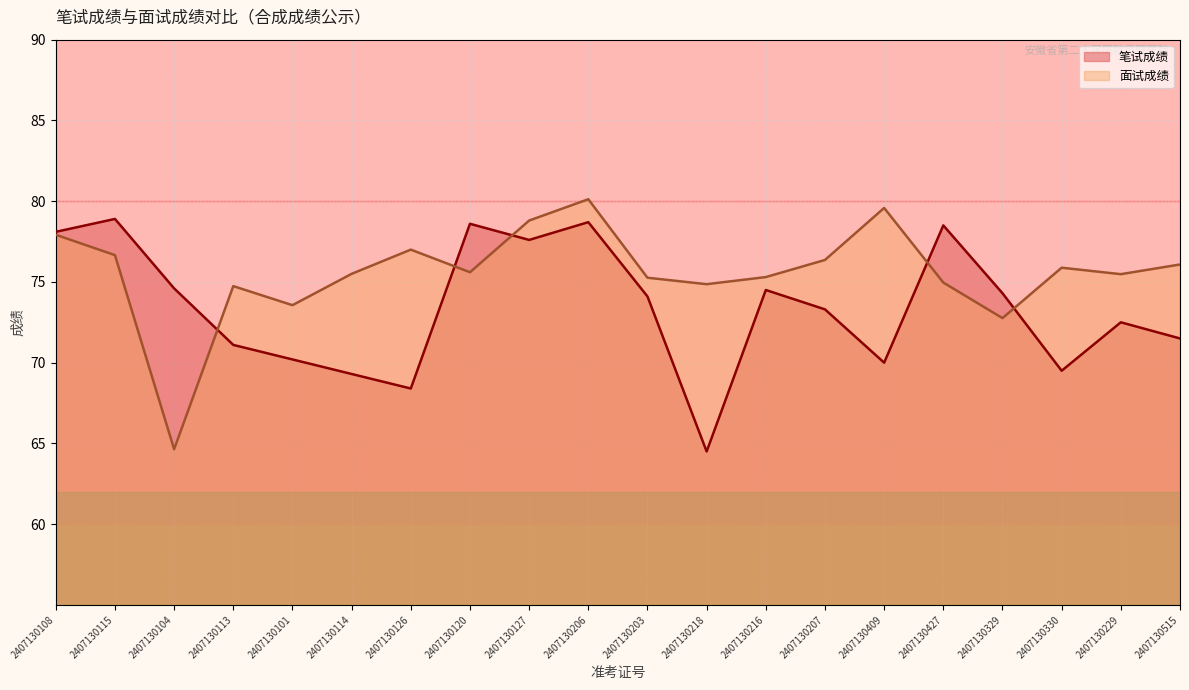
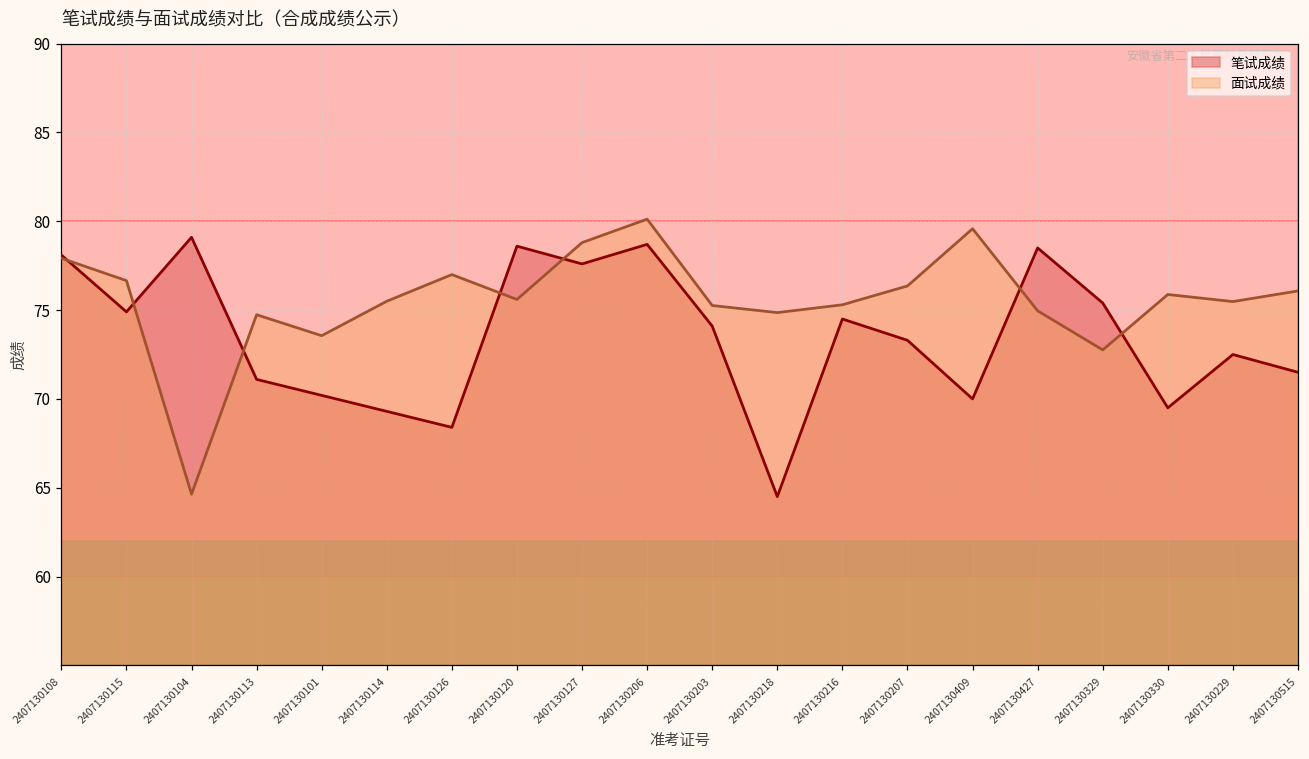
  {
    "笔试成绩": {
      "2407130108": 78.1,
-     "2407130115": 78.9,
-     "2407130104": 74.6,
+     "2407130115": 74.9,
+     "2407130104": 79.1,
      "2407130113": 71.1,
      "2407130101": 70.2,
      "2407130114": 69.3,
      "2407130126": 68.4,
      "2407130120": 78.6,
      "2407130127": 77.6,
      "2407130206": 78.7,
      "2407130203": 74.1,
      "2407130218": 64.5,
      "2407130216": 74.5,
      "2407130207": 73.3,
      "2407130409": 70.0,
      "2407130427": 78.5,
-     "2407130329": 74.3,
+     "2407130329": 75.4,
      "2407130330": 69.5,
      "2407130229": 72.5,
      "2407130515": 71.5
    },
    "面试成绩": {
      "2407130108": 77.9,
      "2407130115": 76.7,
      "2407130104": 64.6,
      "2407130113": 74.7,
      "2407130101": 73.6,
      "2407130114": 75.5,
      "2407130126": 77.0,
      "2407130120": 75.6,
      "2407130127": 78.8,
      "2407130206": 80.1,
      "2407130203": 75.3,
      "2407130218": 74.9,
      "2407130216": 75.3,
      "2407130207": 76.4,
      "2407130409": 79.6,
      "2407130427": 75.0,
      "2407130329": 72.8,
      "2407130330": 75.9,
      "2407130229": 75.5,
      "2407130515": 76.1
    }
  }
